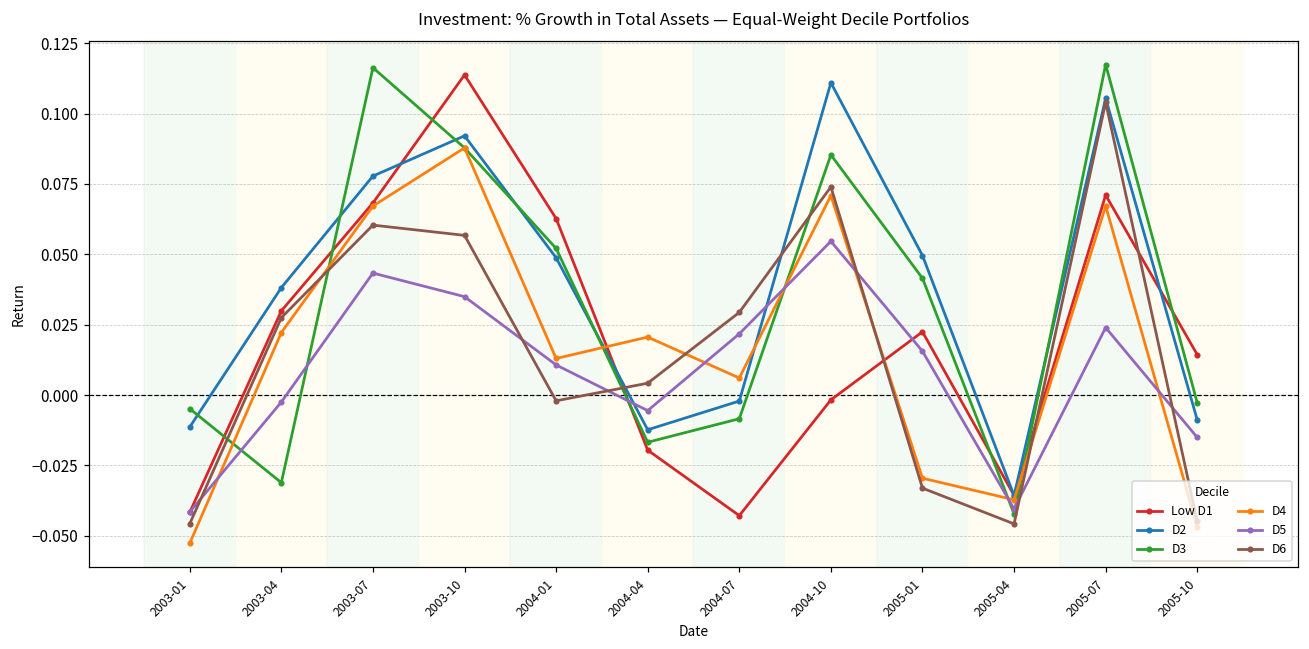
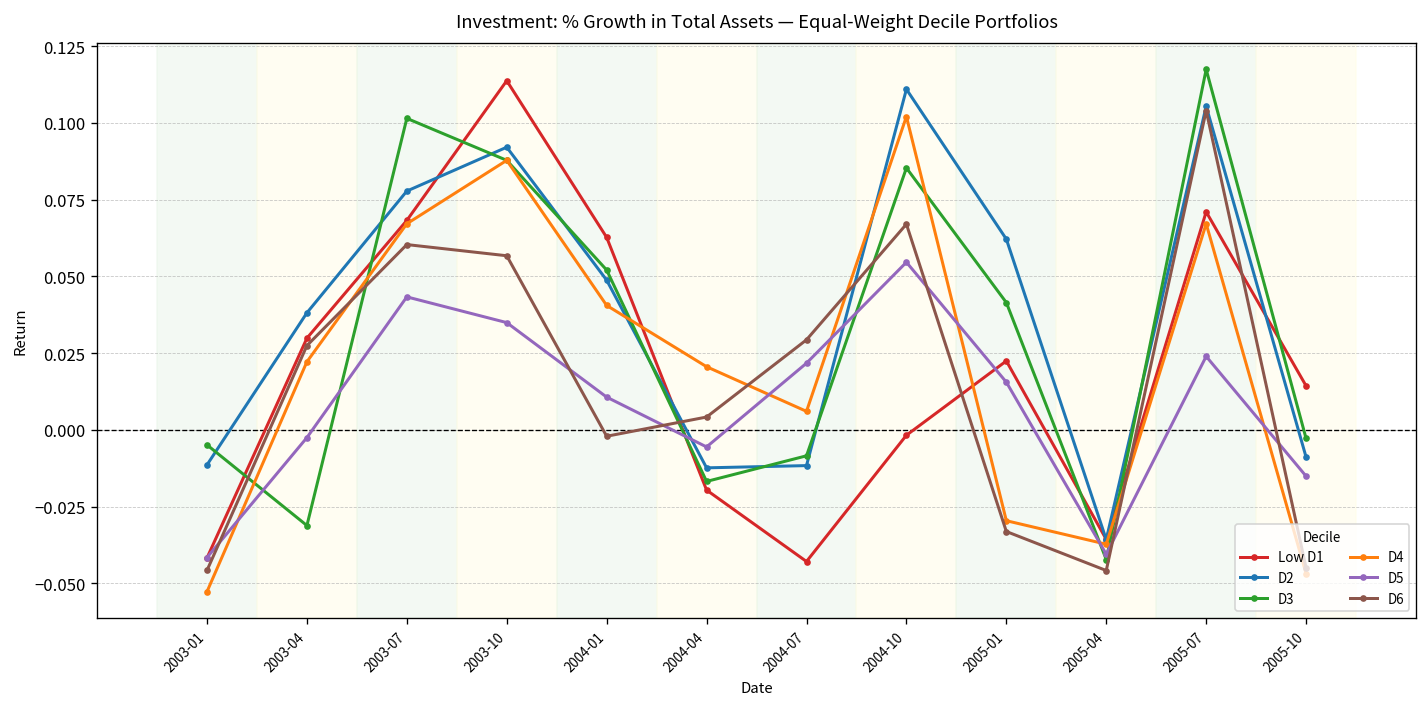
  {
    "Low D1": {
      "2003-04": 0.030,
      "2003-07": 0.068,
      "2003-10": 0.114,
      "2004-01": 0.063,
      "2004-04": -0.020,
      "2004-07": -0.043,
      "2004-10": -0.002,
      "2005-01": 0.022,
      "2005-07": 0.071,
      "2005-10": 0.014
    },
    "D2": {
      "2003-01": -0.011,
      "2003-04": 0.038,
      "2003-07": 0.078,
      "2003-10": 0.092,
      "2004-01": 0.049,
      "2004-04": -0.012,
-     "2004-07": -0.002,
+     "2004-07": -0.012,
      "2004-10": 0.111,
-     "2005-01": 0.050,
+     "2005-01": 0.062,
      "2005-07": 0.105,
      "2005-10": -0.009
    },
    "D3": {
      "2003-01": -0.005,
      "2003-04": -0.031,
-     "2003-07": 0.116,
+     "2003-07": 0.101,
      "2004-01": 0.052,
      "2004-04": -0.017,
      "2004-07": -0.008,
      "2004-10": 0.085,
      "2005-01": 0.041,
      "2005-04": -0.042,
      "2005-07": 0.117,
      "2005-10": -0.003
    },
    "D4": {
      "2003-01": -0.053,
      "2003-04": 0.022,
      "2003-07": 0.067,
-     "2004-01": 0.013,
+     "2004-01": 0.041,
      "2004-04": 0.021,
      "2004-07": 0.006,
-     "2004-10": 0.071,
+     "2004-10": 0.102,
      "2005-01": -0.030,
      "2005-04": -0.037,
      "2005-07": 0.067
    },
    "D5": {
      "2003-04": -0.003,
      "2003-07": 0.043,
      "2003-10": 0.035,
      "2004-01": 0.011,
      "2004-04": -0.006,
      "2004-07": 0.022,
      "2004-10": 0.055,
      "2005-01": 0.016,
      "2005-04": -0.040,
      "2005-07": 0.024,
      "2005-10": -0.015
    },
    "D6": {
      "2003-01": -0.046,
      "2003-04": 0.027,
      "2003-07": 0.060,
      "2003-10": 0.057,
      "2004-01": -0.002,
      "2004-04": 0.004,
      "2004-07": 0.029,
-     "2004-10": 0.074,
+     "2004-10": 0.067,
      "2005-01": -0.033,
      "2005-04": -0.046,
      "2005-07": 0.104
    }
  }
